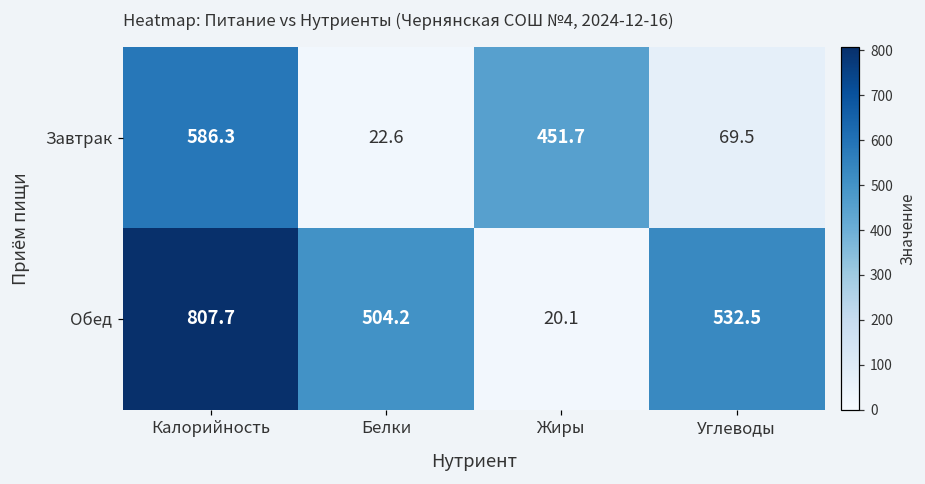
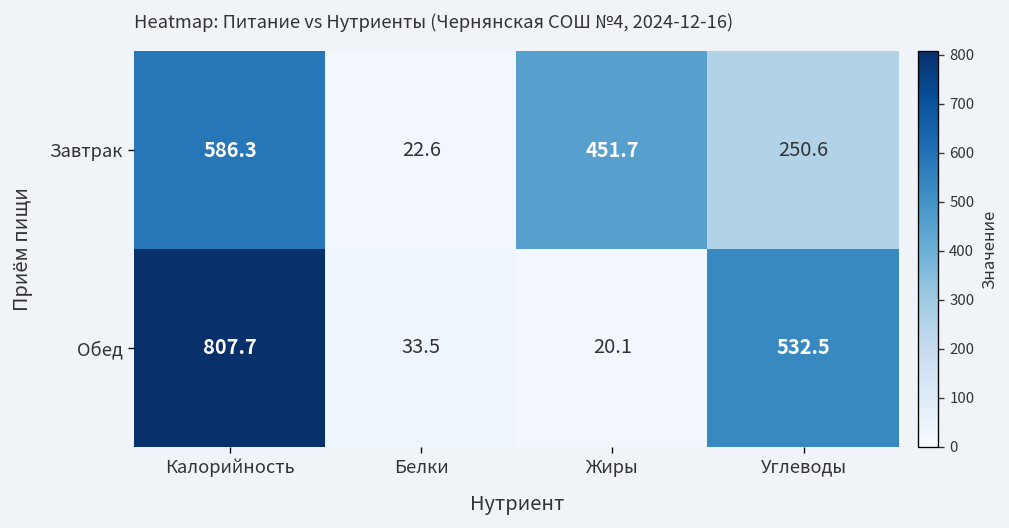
  {
    "Завтрак": {
      "Калорийность": 586.3,
      "Белки": 22.6,
      "Жиры": 451.7,
-     "Углеводы": 69.5
+     "Углеводы": 250.6
    },
    "Обед": {
      "Калорийность": 807.7,
-     "Белки": 504.2,
+     "Белки": 33.5,
      "Жиры": 20.1,
      "Углеводы": 532.5
    }
  }
